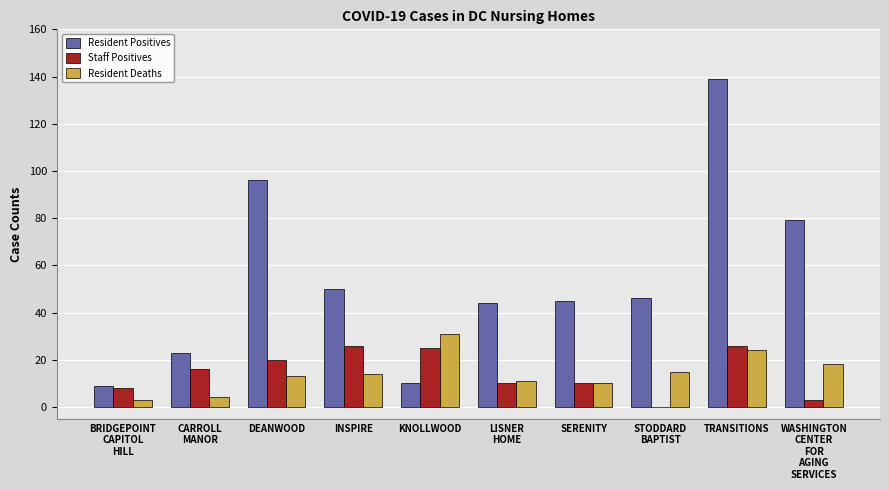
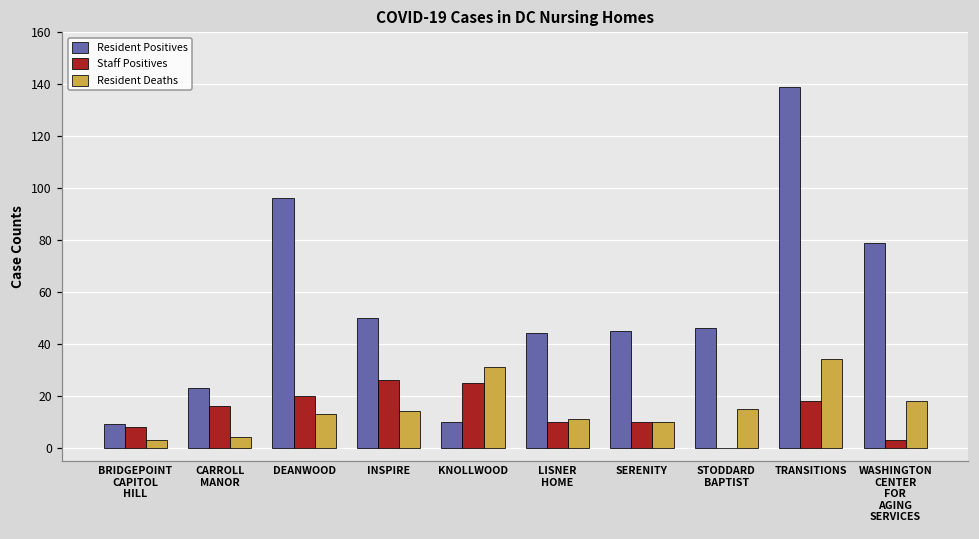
  {
    "Resident Positives": {
      "BRIDGEPOINT CAPITOL HILL": 9,
      "CARROLL MANOR": 23,
      "DEANWOOD": 96,
      "INSPIRE": 50,
      "KNOLLWOOD": 10,
      "LISNER HOME": 44,
      "SERENITY": 45,
      "STODDARD BAPTIST": 46,
      "TRANSITIONS": 139,
      "WASHINGTON CENTER FOR AGING SERVICES": 79
    },
    "Staff Positives": {
      "BRIDGEPOINT CAPITOL HILL": 8,
      "CARROLL MANOR": 16,
      "DEANWOOD": 20,
      "INSPIRE": 26,
      "KNOLLWOOD": 25,
      "LISNER HOME": 10,
      "SERENITY": 10,
      "STODDARD BAPTIST": 0,
-     "TRANSITIONS": 26,
+     "TRANSITIONS": 18,
      "WASHINGTON CENTER FOR AGING SERVICES": 3
    },
    "Resident Deaths": {
      "BRIDGEPOINT CAPITOL HILL": 3,
      "CARROLL MANOR": 4,
      "DEANWOOD": 13,
      "INSPIRE": 14,
      "KNOLLWOOD": 31,
      "LISNER HOME": 11,
      "SERENITY": 10,
      "STODDARD BAPTIST": 15,
-     "TRANSITIONS": 24,
+     "TRANSITIONS": 34,
      "WASHINGTON CENTER FOR AGING SERVICES": 18
    }
  }
